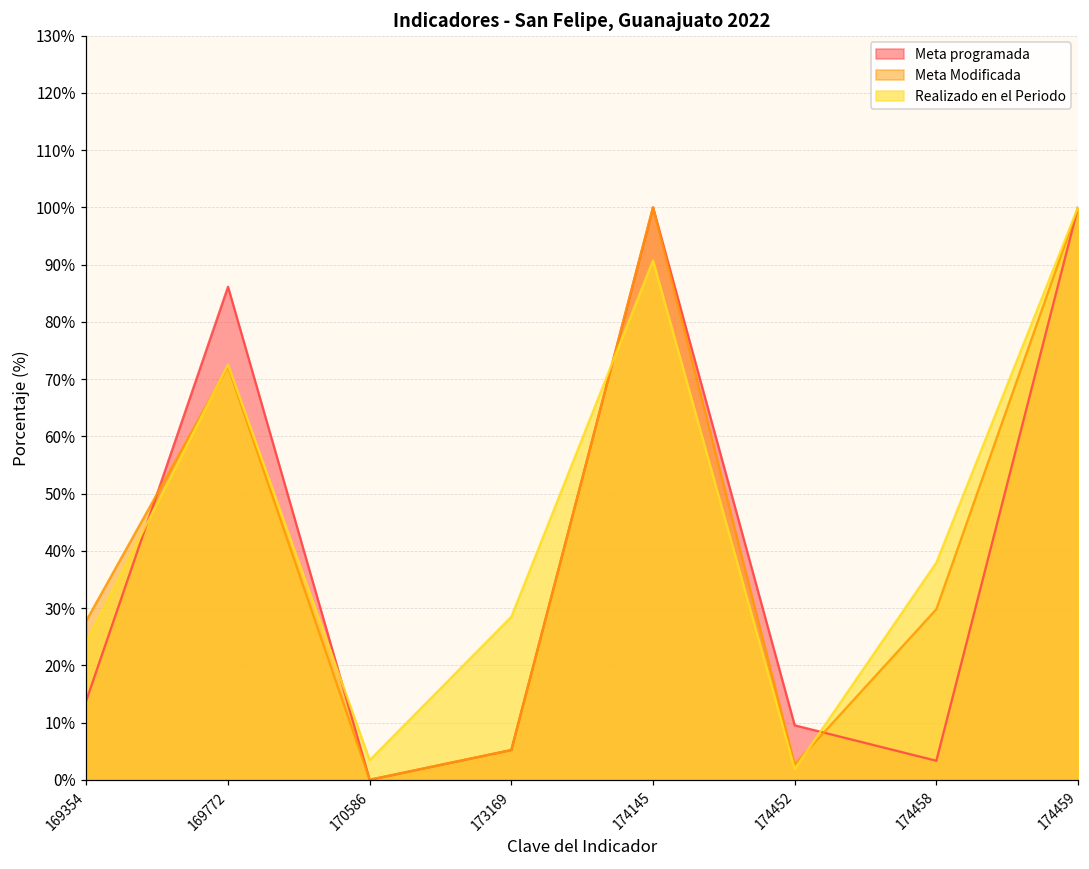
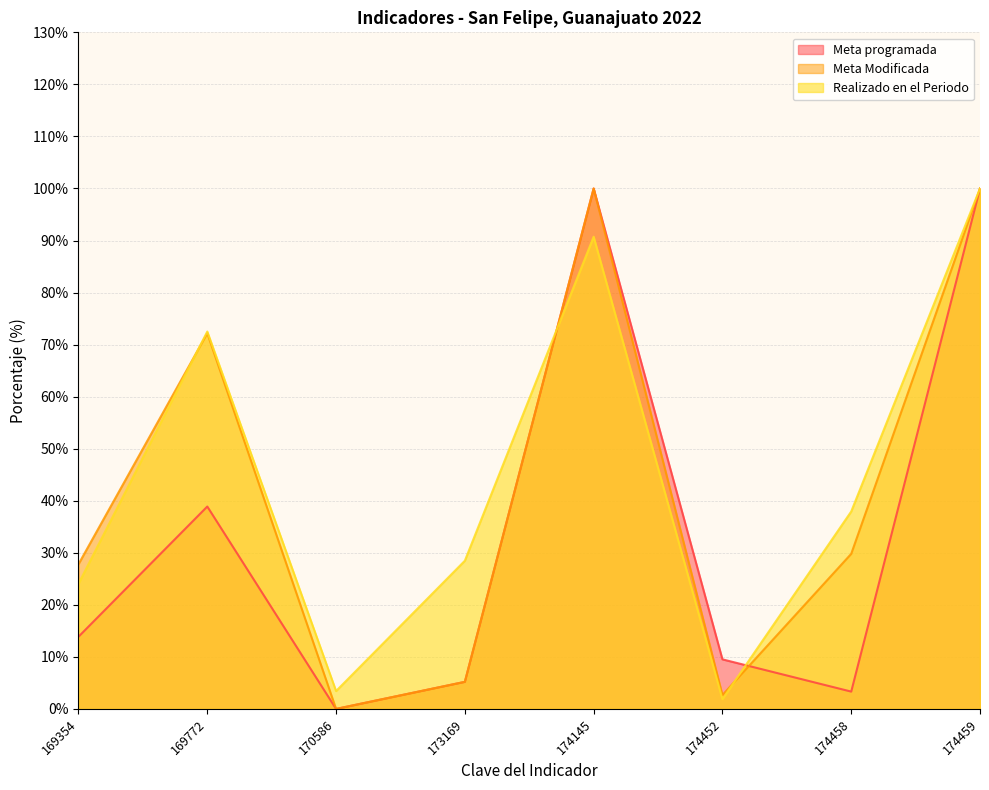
  {
    "Meta programada": {
      "169354": "14%",
-     "169772": "86%",
+     "169772": "39%",
      "174452": "10%",
      "174458": "3%"
    }
  }
